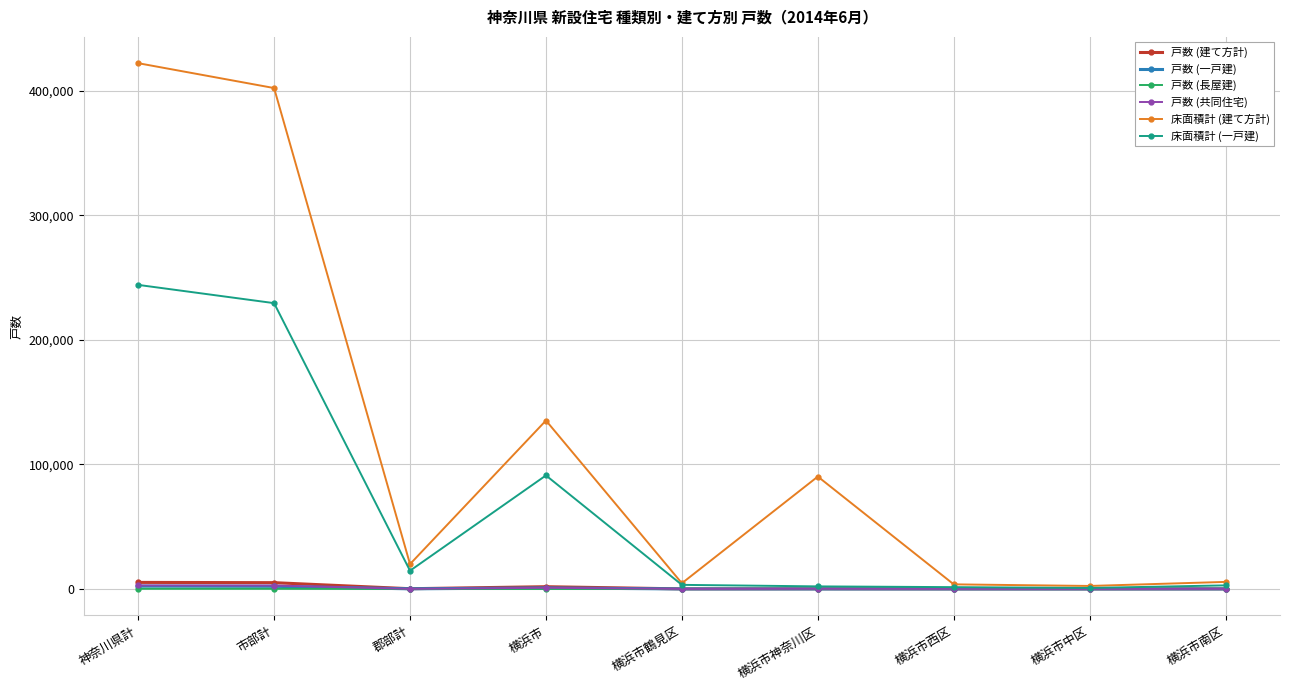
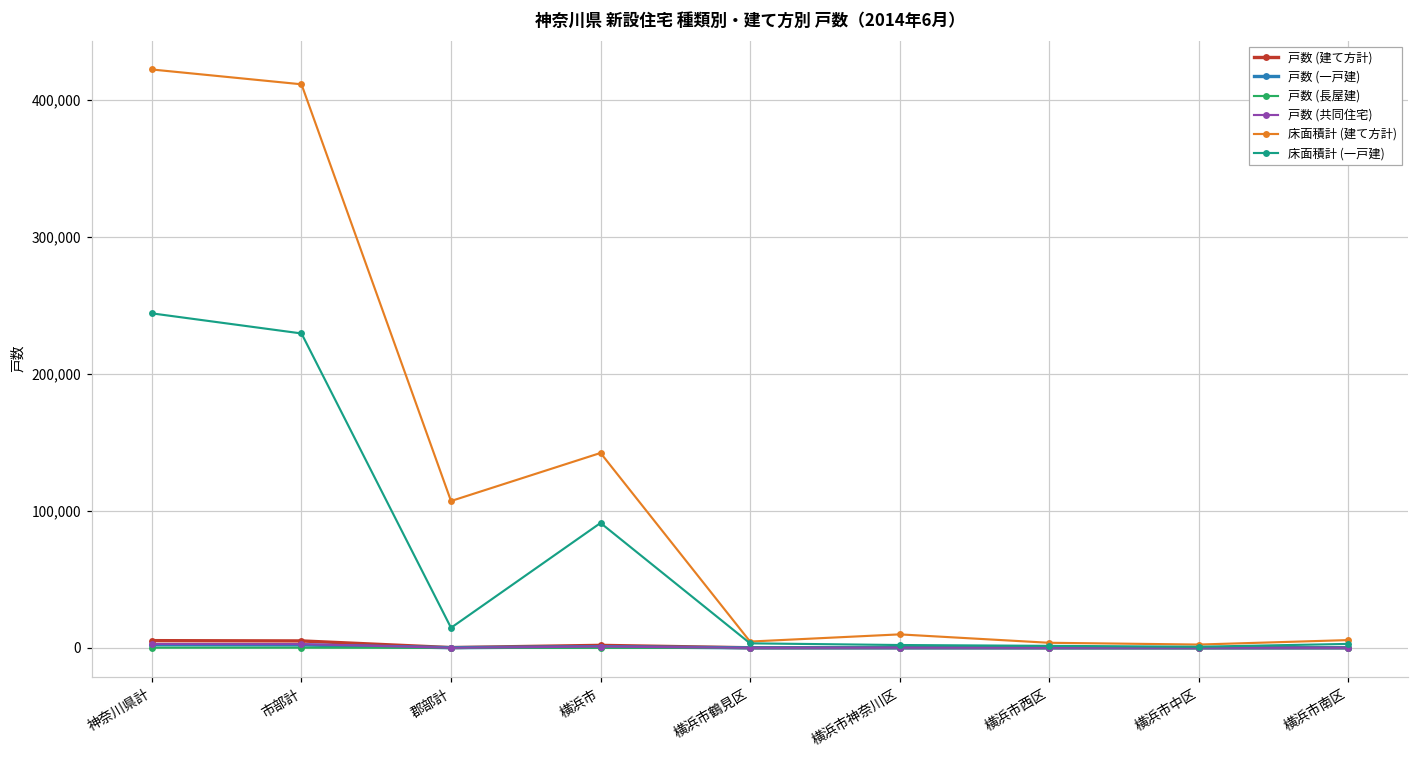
  {
    "戸数 (建て方計)": {
      "神奈川県計": "5,000",
      "市部計": "5,000"
    },
    "床面積計 (建て方計)": {
      "神奈川県計": "422,000",
-     "市部計": "402,000",
-     "郡部計": "20,000",
-     "横浜市": "135,000",
-     "横浜市神奈川区": "90,000",
+     "市部計": "411,000",
+     "郡部計": "107,000",
+     "横浜市": "142,000",
+     "横浜市神奈川区": "10,000",
      "横浜市西区": "4,000",
      "横浜市南区": "6,000"
    }
  }
